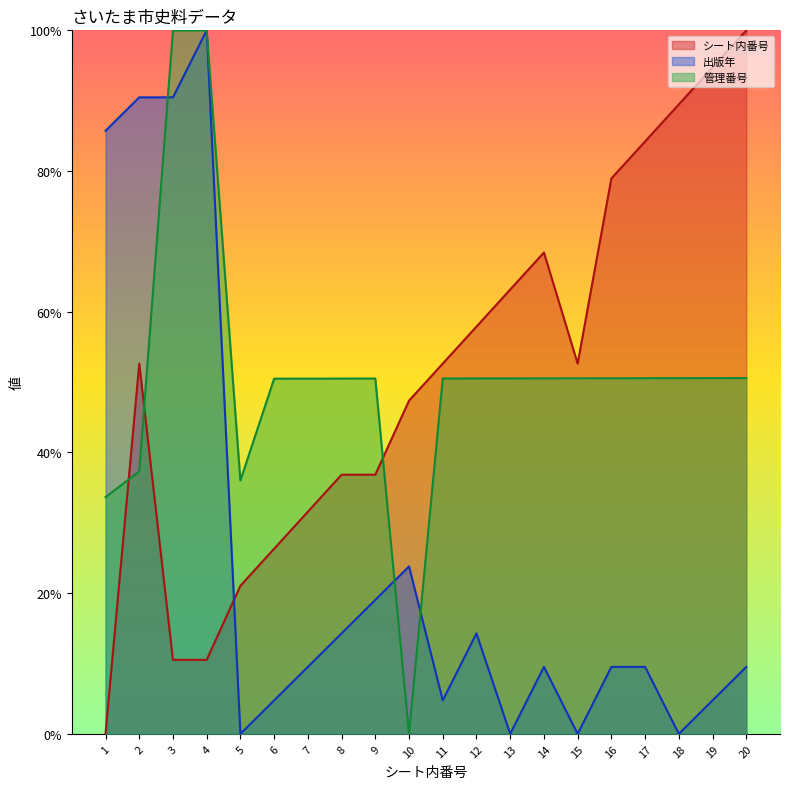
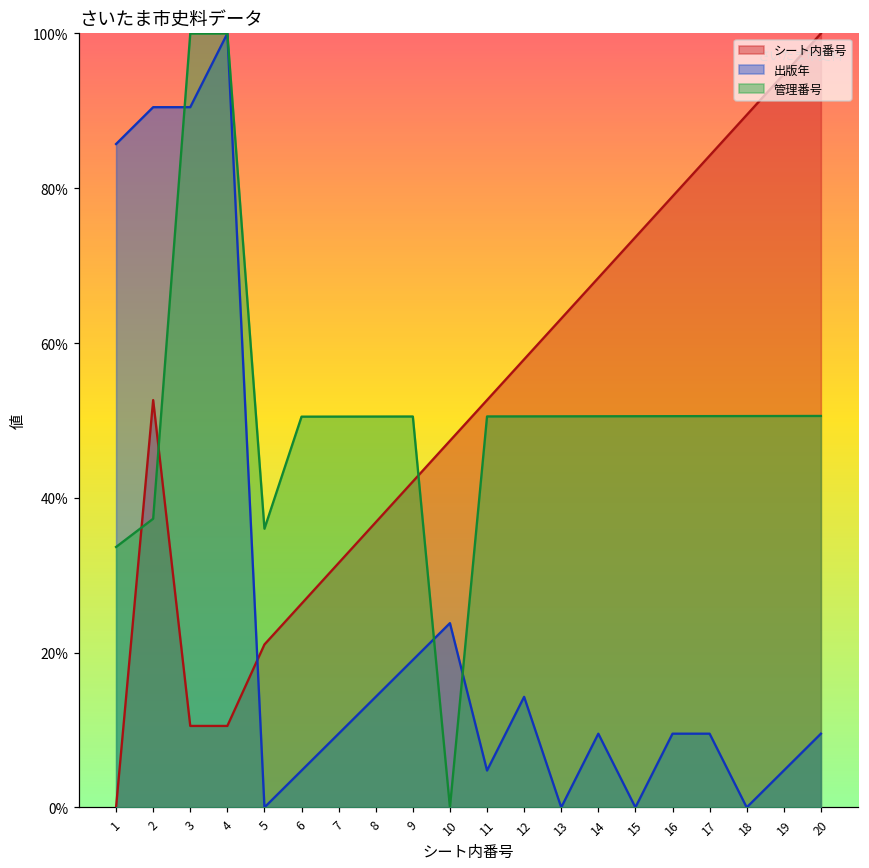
  {
    "シート内番号": {
      "1": "0%",
      "2": "53%",
      "3": "11%",
      "4": "11%",
      "5": "21%",
      "6": "26%",
      "7": "32%",
      "8": "37%",
-     "9": "37%",
+     "9": "42%",
      "10": "47%",
      "11": "53%",
      "12": "58%",
      "13": "63%",
      "14": "68%",
-     "15": "53%",
+     "15": "74%",
      "16": "79%",
      "17": "84%",
      "18": "89%",
      "20": "100%"
    },
    "出版年": {
      "1": "86%",
      "2": "90%",
      "3": "90%",
      "5": "0%",
      "6": "5%",
      "7": "10%",
      "8": "14%",
      "9": "19%",
      "10": "24%",
      "11": "5%",
      "12": "14%",
      "13": "0%",
      "14": "10%",
      "15": "0%",
      "16": "10%",
      "17": "10%",
      "18": "0%",
      "19": "5%",
      "20": "10%"
    },
    "管理番号": {
      "1": "34%",
      "2": "37%",
      "3": "100%",
      "5": "36%",
      "6": "50%",
      "7": "50%",
      "8": "51%",
      "9": "51%",
      "10": "0%",
      "11": "51%",
      "12": "51%",
      "13": "51%",
      "14": "51%",
      "15": "51%",
      "16": "51%",
      "17": "51%",
      "18": "51%",
      "19": "51%",
      "20": "51%"
    }
  }
